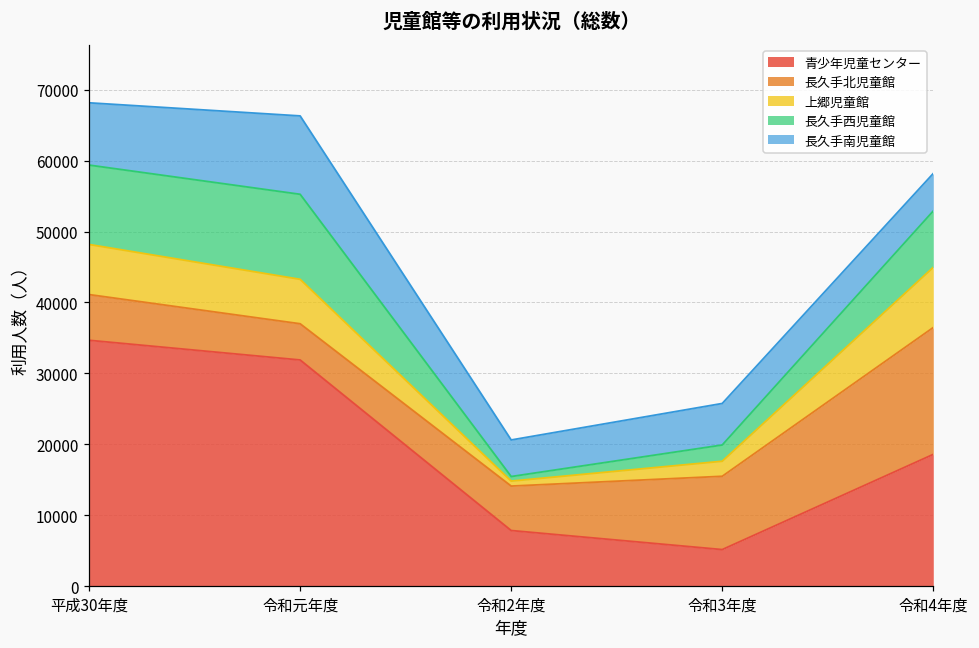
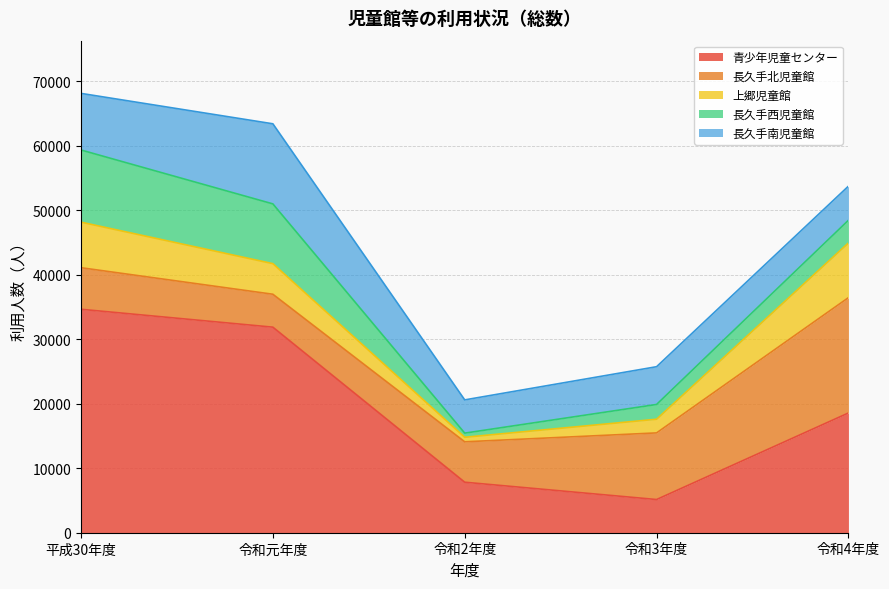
  {
    "上郷児童館": {
      "平成30年度": 7000,
-     "令和元年度": 6000,
+     "令和元年度": 5000,
      "令和2年度": 1000,
      "令和3年度": 2000,
      "令和4年度": 8000
    },
    "長久手西児童館": {
      "平成30年度": 11000,
-     "令和元年度": 12000,
+     "令和元年度": 9000,
      "令和2年度": 1000,
      "令和3年度": 2000,
-     "令和4年度": 8000
+     "令和4年度": 4000
    },
    "長久手南児童館": {
      "平成30年度": 9000,
-     "令和元年度": 11000,
+     "令和元年度": 12000,
      "令和2年度": 5000,
      "令和3年度": 6000,
      "令和4年度": 5000
    }
  }
